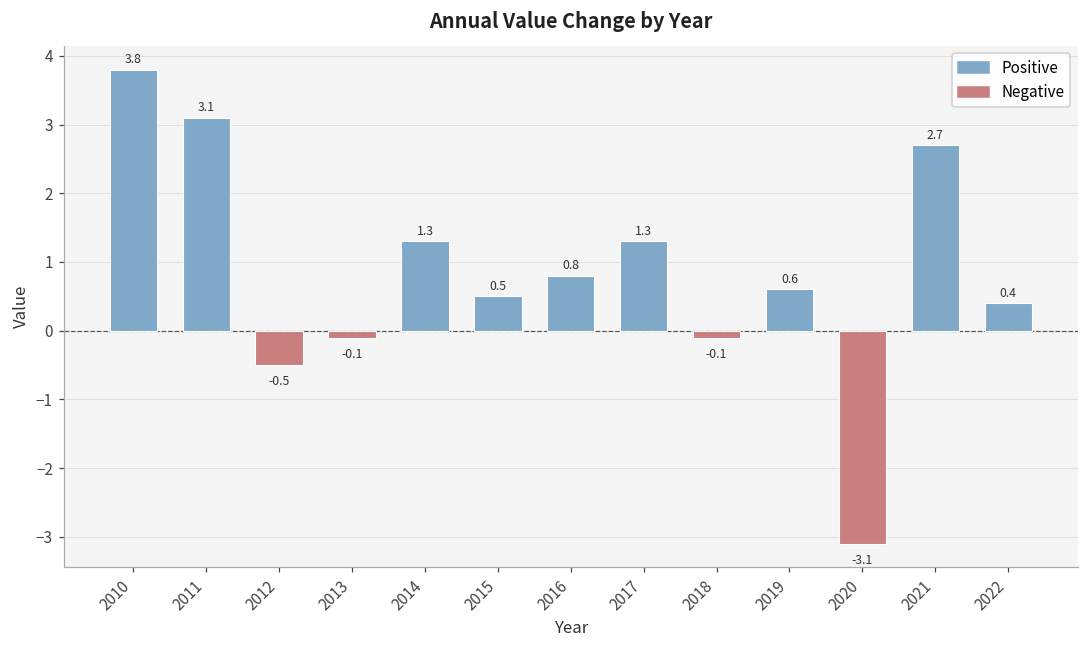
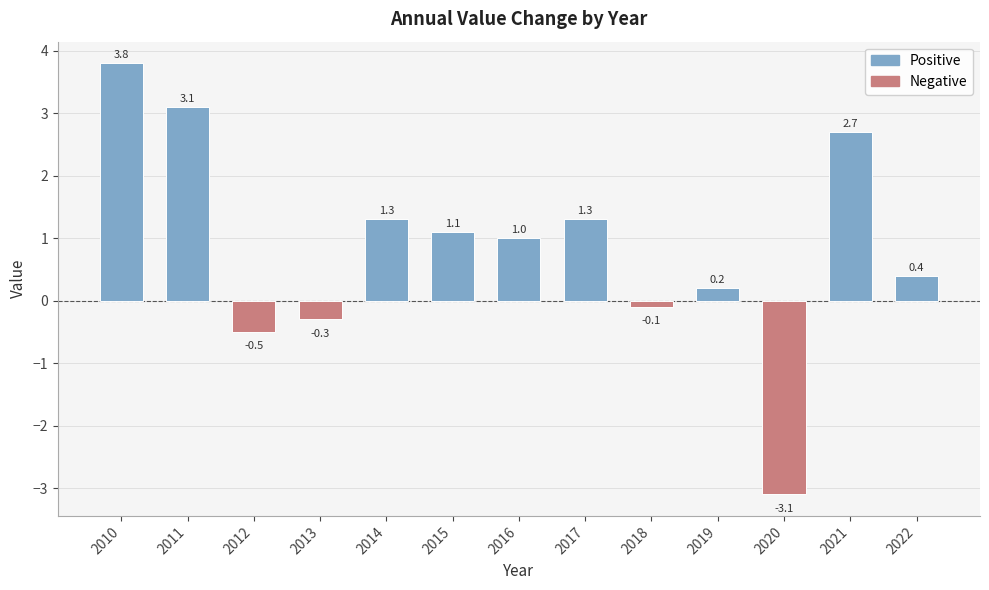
  {
    "2010": 3.8,
    "2011": 3.1,
    "2012": -0.5,
-   "2013": -0.1,
+   "2013": -0.3,
    "2014": 1.3,
-   "2015": 0.5,
-   "2016": 0.8,
+   "2015": 1.1,
+   "2016": 1.0,
    "2017": 1.3,
    "2018": -0.1,
-   "2019": 0.6,
+   "2019": 0.2,
    "2020": -3.1,
    "2021": 2.7,
    "2022": 0.4
  }
